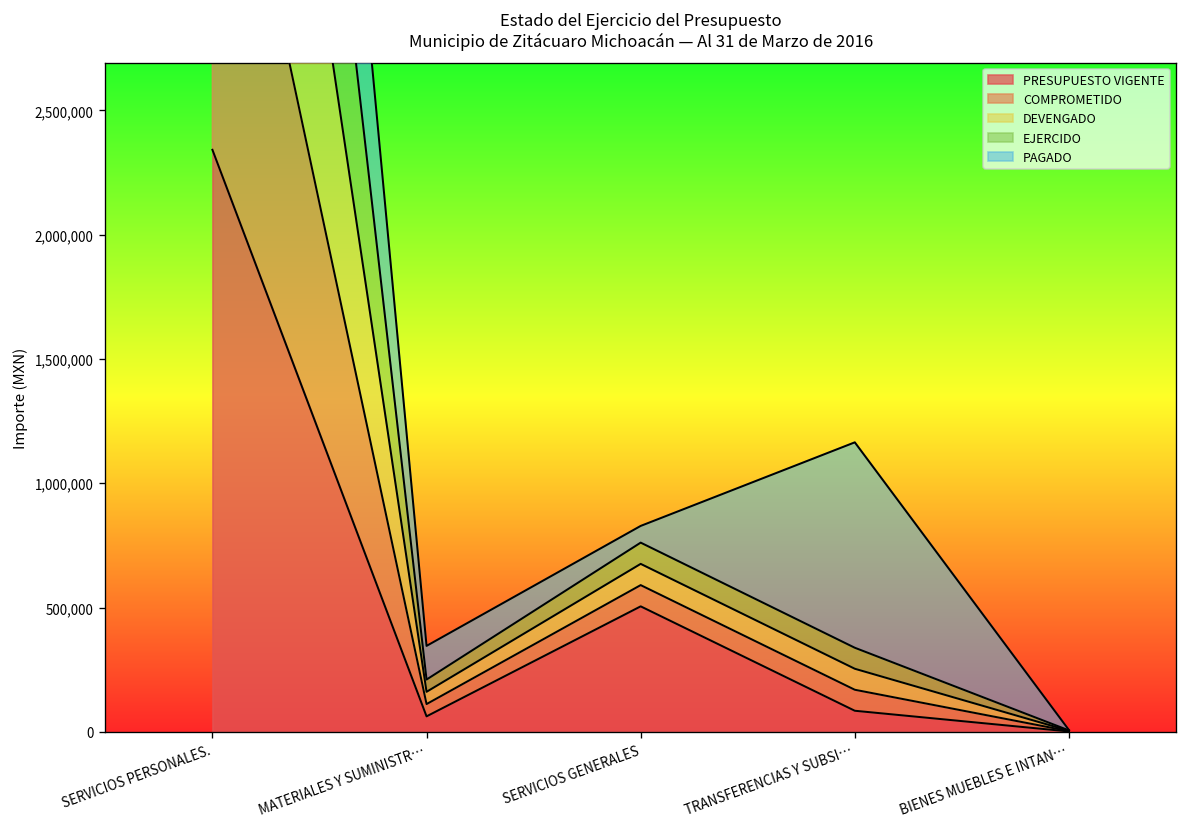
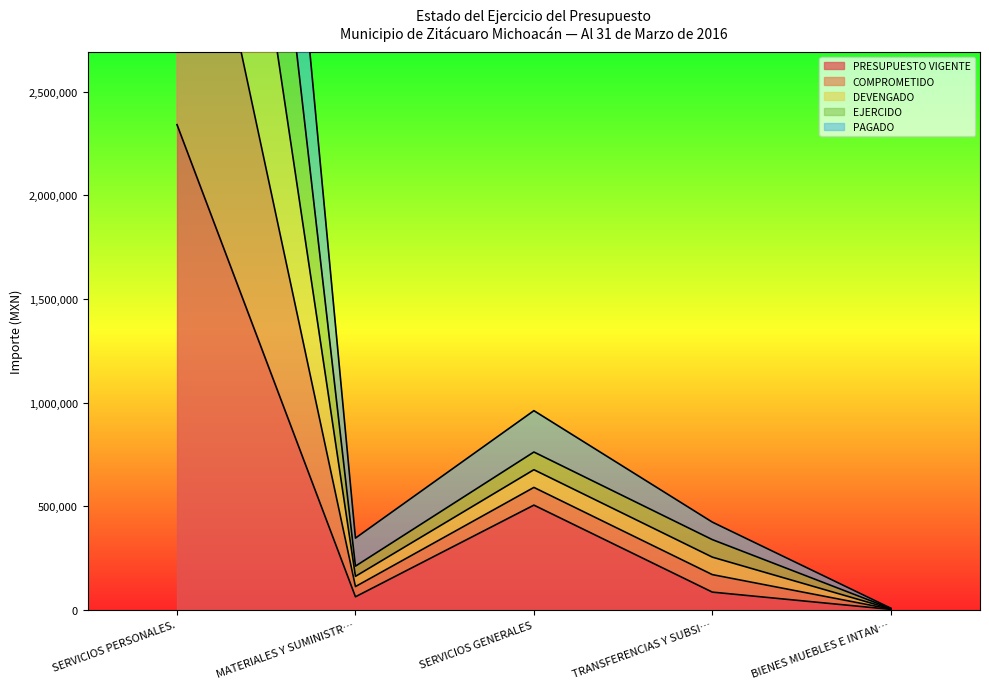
  {
    "DEVENGADO": {
      "MATERIALES Y SUMINISTR…": "50,000",
      "SERVICIOS GENERALES": "90,000",
      "TRANSFERENCIAS Y SUBSI…": "80,000"
    },
    "EJERCIDO": {
      "MATERIALES Y SUMINISTR…": "50,000",
      "SERVICIOS GENERALES": "90,000",
      "TRANSFERENCIAS Y SUBSI…": "80,000"
    },
    "PAGADO": {
      "MATERIALES Y SUMINISTR…": "140,000",
-     "SERVICIOS GENERALES": "70,000",
-     "TRANSFERENCIAS Y SUBSI…": "830,000"
+     "SERVICIOS GENERALES": "200,000",
+     "TRANSFERENCIAS Y SUBSI…": "80,000"
    }
  }
